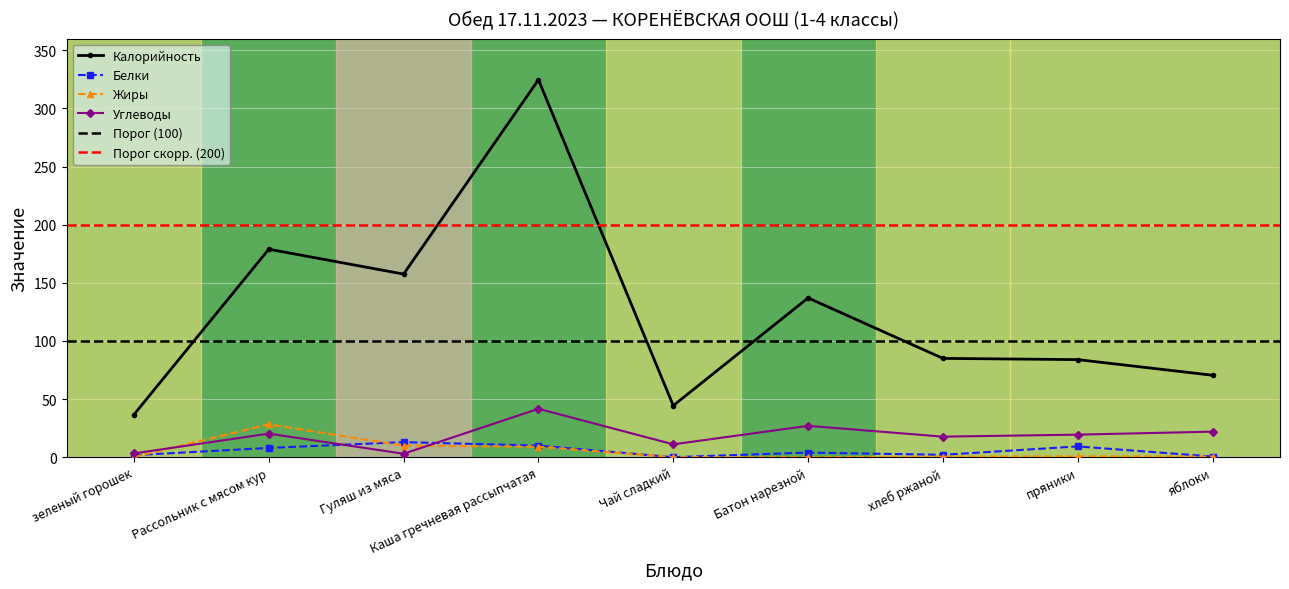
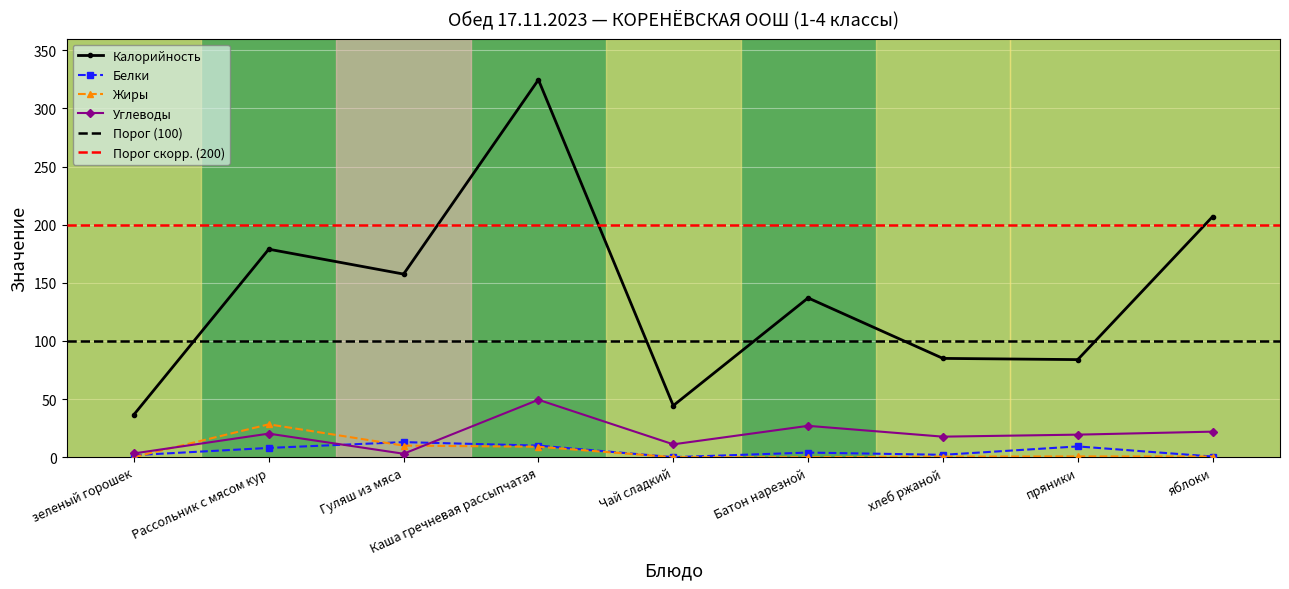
  {
    "Калорийность": {
      "зеленый горошек": 37,
      "Рассольник с мясом кур": 179,
      "Гуляш из мяса": 158,
      "Каша гречневая рассыпчатая": 325,
      "Чай сладкий": 44,
      "Батон нарезной": 137,
      "хлеб ржаной": 85,
      "пряники": 84,
-     "яблоки": 71
+     "яблоки": 207
    },
    "Белки": {
      "Рассольник с мясом кур": 8,
      "Гуляш из мяса": 13,
      "Батон нарезной": 4,
      "пряники": 9
    },
    "Жиры": {
      "Рассольник с мясом кур": 28,
      "Гуляш из мяса": 10,
      "Батон нарезной": 0,
      "пряники": 1
    },
    "Углеводы": {
      "Рассольник с мясом кур": 20,
      "Гуляш из мяса": 3,
-     "Каша гречневая рассыпчатая": 42,
+     "Каша гречневая рассыпчатая": 49,
      "Чай сладкий": 11,
      "Батон нарезной": 27,
      "хлеб ржаной": 18,
      "пряники": 19,
      "яблоки": 22
    }
  }
